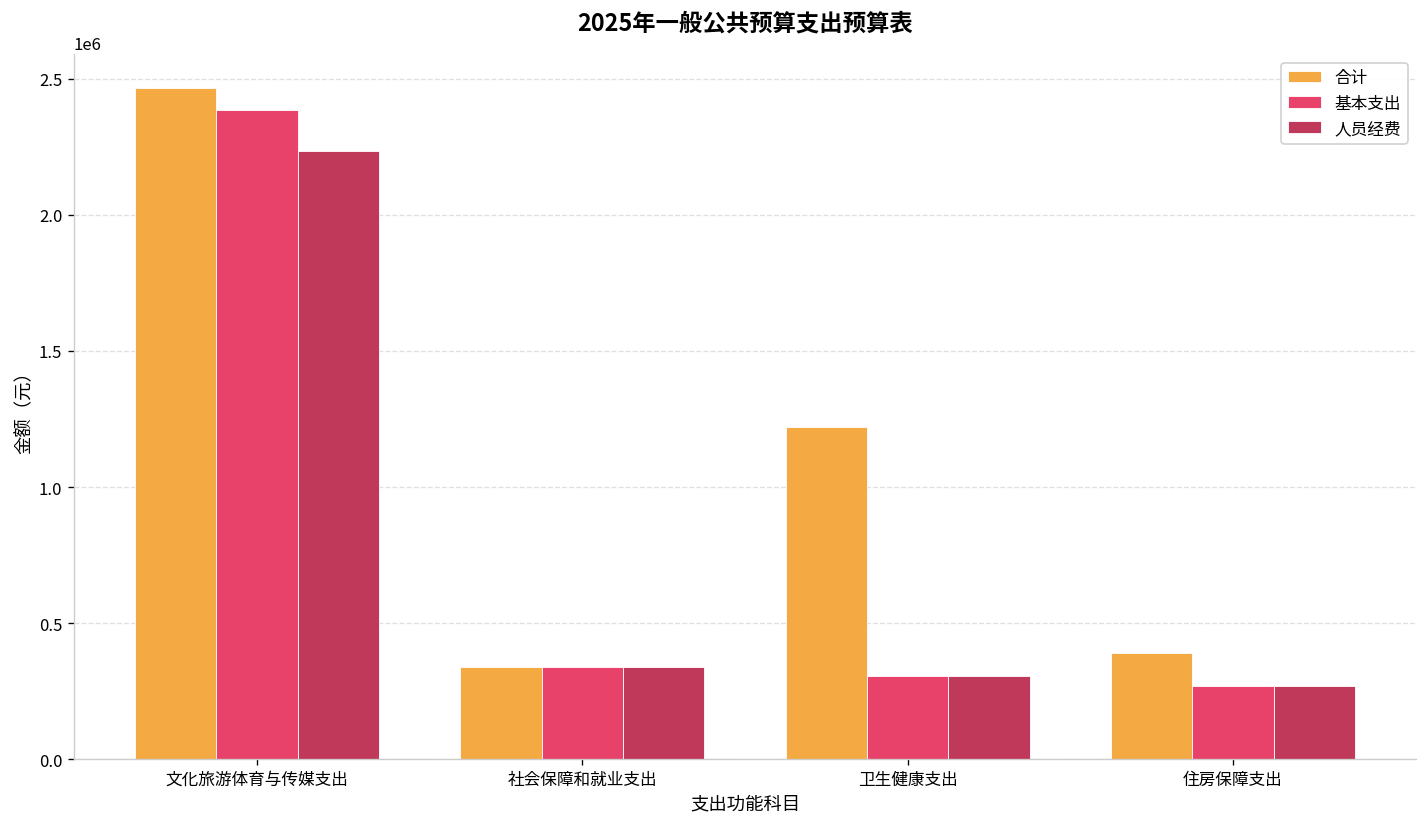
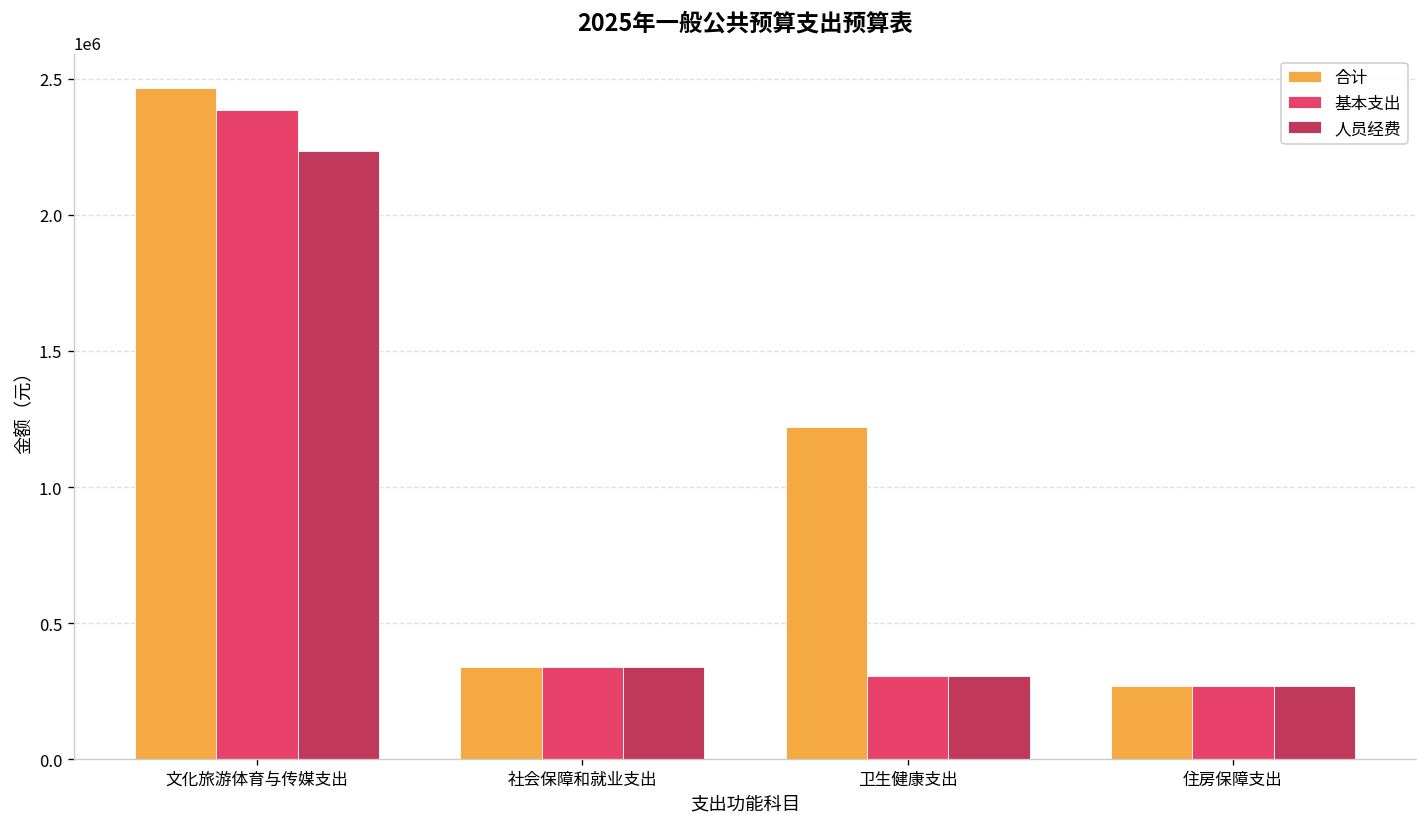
  {
    "合计": {
      "文化旅游体育与传媒支出": 2470000,
      "社会保障和就业支出": 340000,
      "卫生健康支出": 1220000,
-     "住房保障支出": 390000
+     "住房保障支出": 270000
    }
  }
